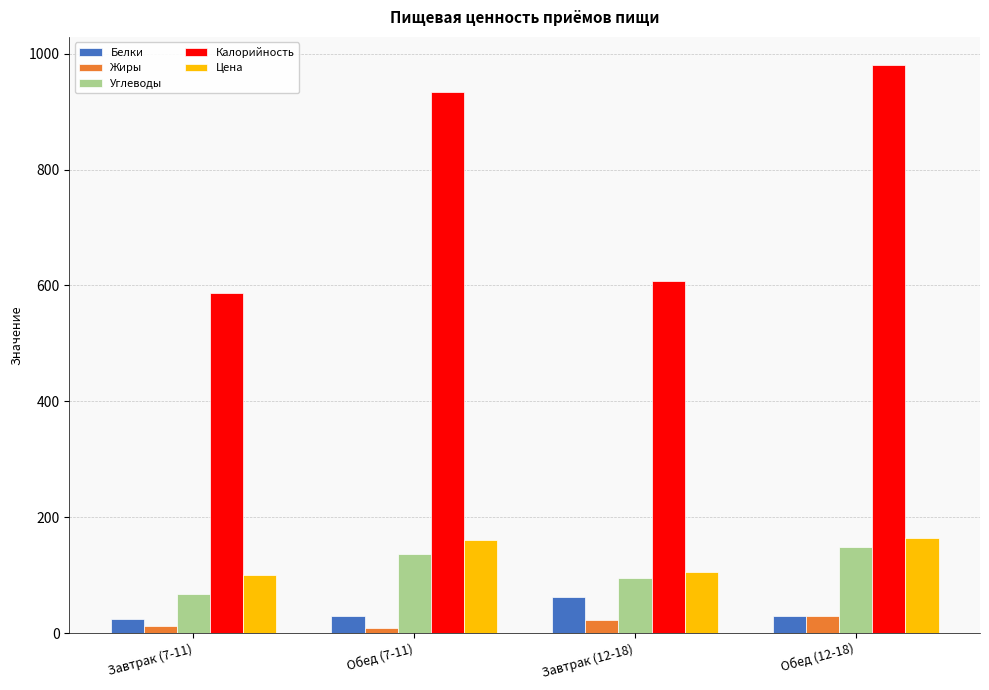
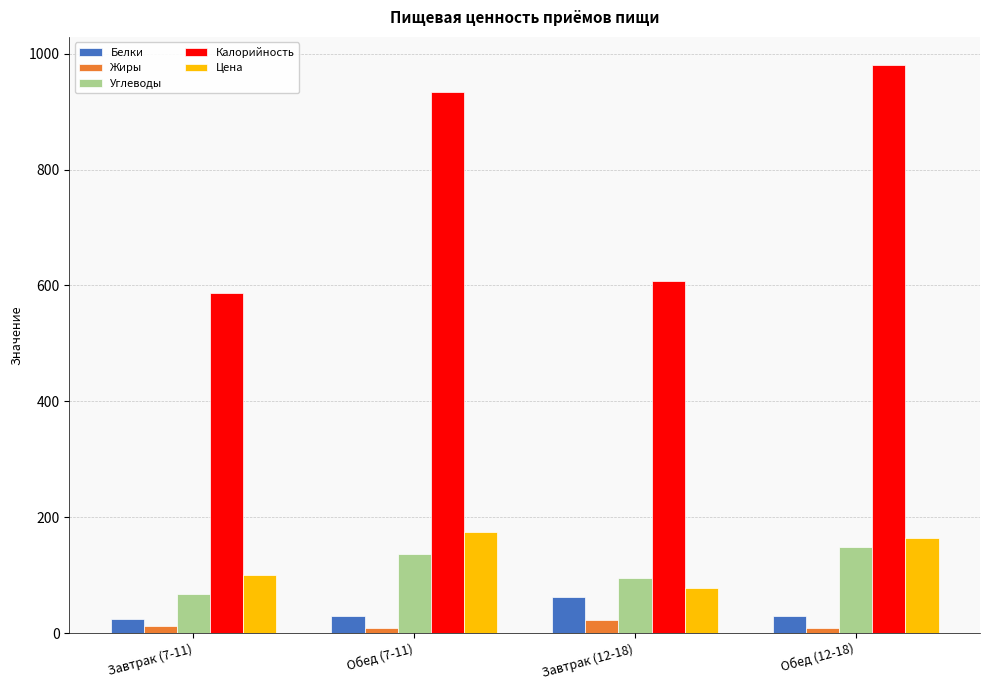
  {
    "Белки": {
      "Завтрак (7-11)": 20,
      "Обед (7-11)": 30,
      "Завтрак (12-18)": 60,
      "Обед (12-18)": 30
    },
    "Жиры": {
      "Завтрак (7-11)": 10,
      "Обед (7-11)": 10,
      "Завтрак (12-18)": 20,
-     "Обед (12-18)": 30
+     "Обед (12-18)": 10
    },
    "Углеводы": {
      "Завтрак (7-11)": 70,
      "Обед (7-11)": 140,
      "Завтрак (12-18)": 100,
      "Обед (12-18)": 150
    },
    "Калорийность": {
      "Завтрак (7-11)": 590,
      "Обед (7-11)": 930,
      "Завтрак (12-18)": 610,
      "Обед (12-18)": 980
    },
    "Цена": {
      "Завтрак (7-11)": 100,
-     "Обед (7-11)": 160,
-     "Завтрак (12-18)": 110,
+     "Обед (7-11)": 180,
+     "Завтрак (12-18)": 80,
      "Обед (12-18)": 170
    }
  }
